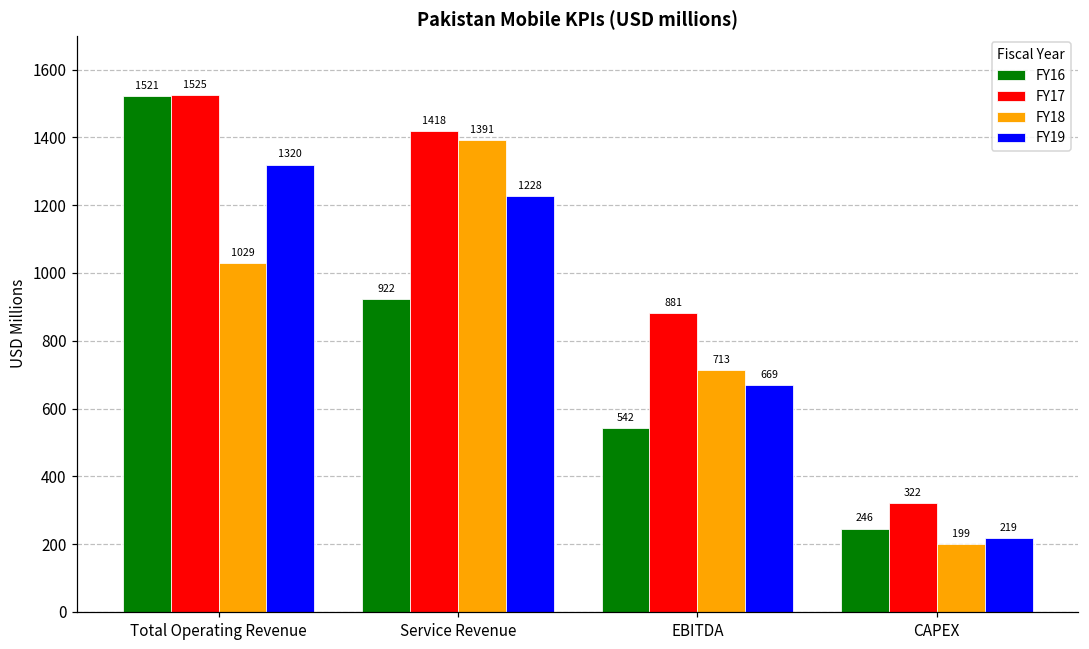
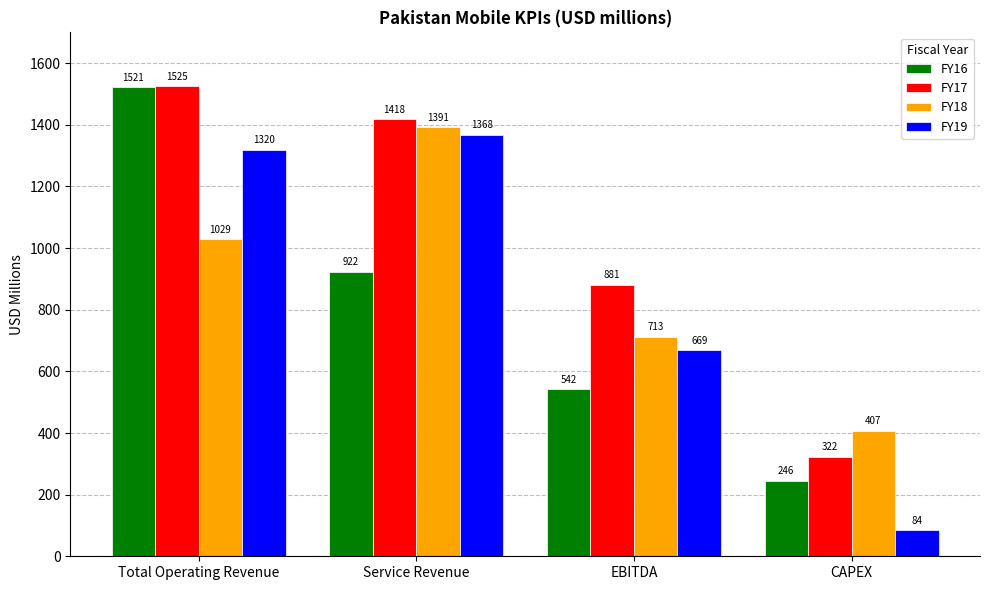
  {
    "FY16": {
      "Total Operating Revenue": 1521,
      "Service Revenue": 922,
      "EBITDA": 542,
      "CAPEX": 246
    },
    "FY17": {
      "Total Operating Revenue": 1525,
      "Service Revenue": 1418,
      "EBITDA": 881,
      "CAPEX": 322
    },
    "FY18": {
      "Total Operating Revenue": 1029,
      "Service Revenue": 1391,
      "EBITDA": 713,
-     "CAPEX": 199
+     "CAPEX": 407
    },
    "FY19": {
      "Total Operating Revenue": 1320,
-     "Service Revenue": 1228,
+     "Service Revenue": 1368,
      "EBITDA": 669,
-     "CAPEX": 219
+     "CAPEX": 84
    }
  }
